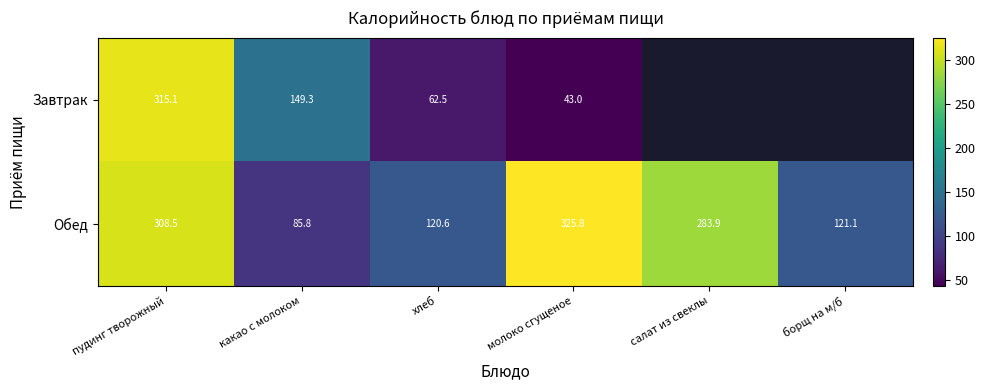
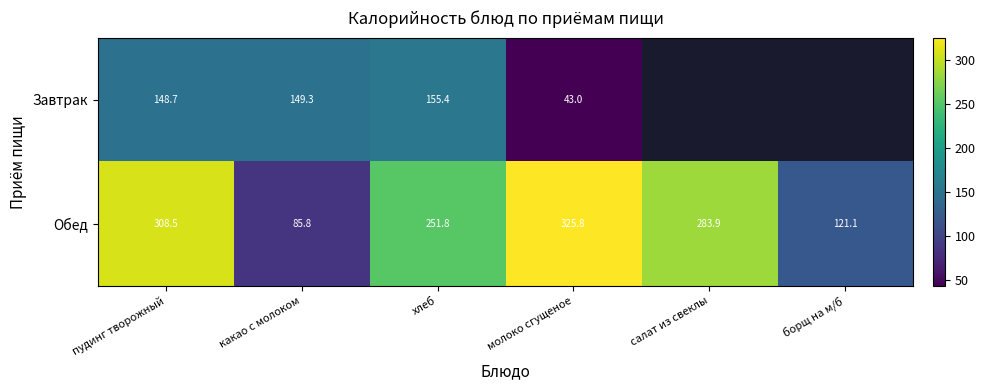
  {
    "Завтрак": {
-     "пудинг творожный": 315.1,
+     "пудинг творожный": 148.7,
      "какао с молоком": 149.3,
-     "хлеб": 62.5,
+     "хлеб": 155.4,
      "молоко сгущеное": 43.0
    },
    "Обед": {
      "пудинг творожный": 308.5,
      "какао с молоком": 85.8,
-     "хлеб": 120.6,
+     "хлеб": 251.8,
      "молоко сгущеное": 325.8,
      "салат из свеклы": 283.9,
      "борщ на м/б": 121.1
    }
  }
